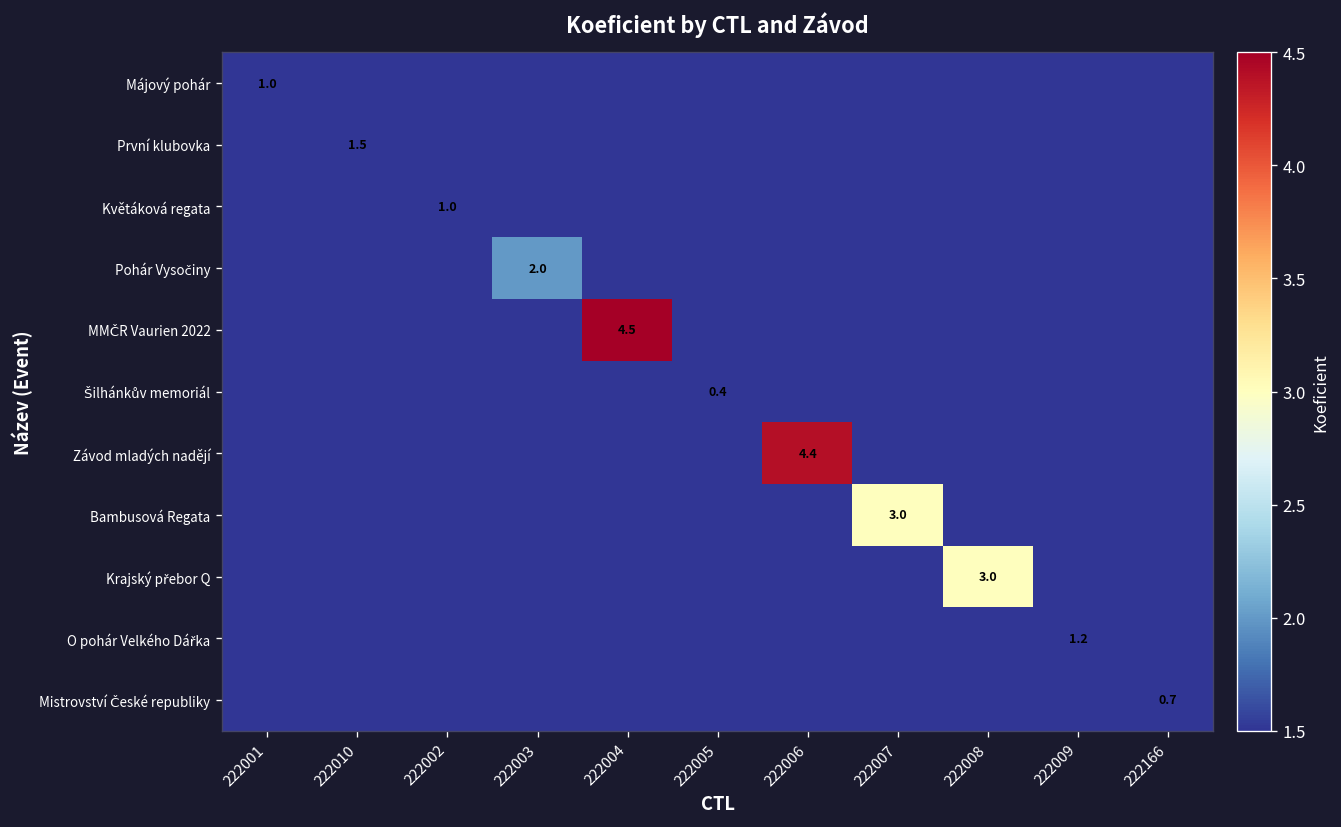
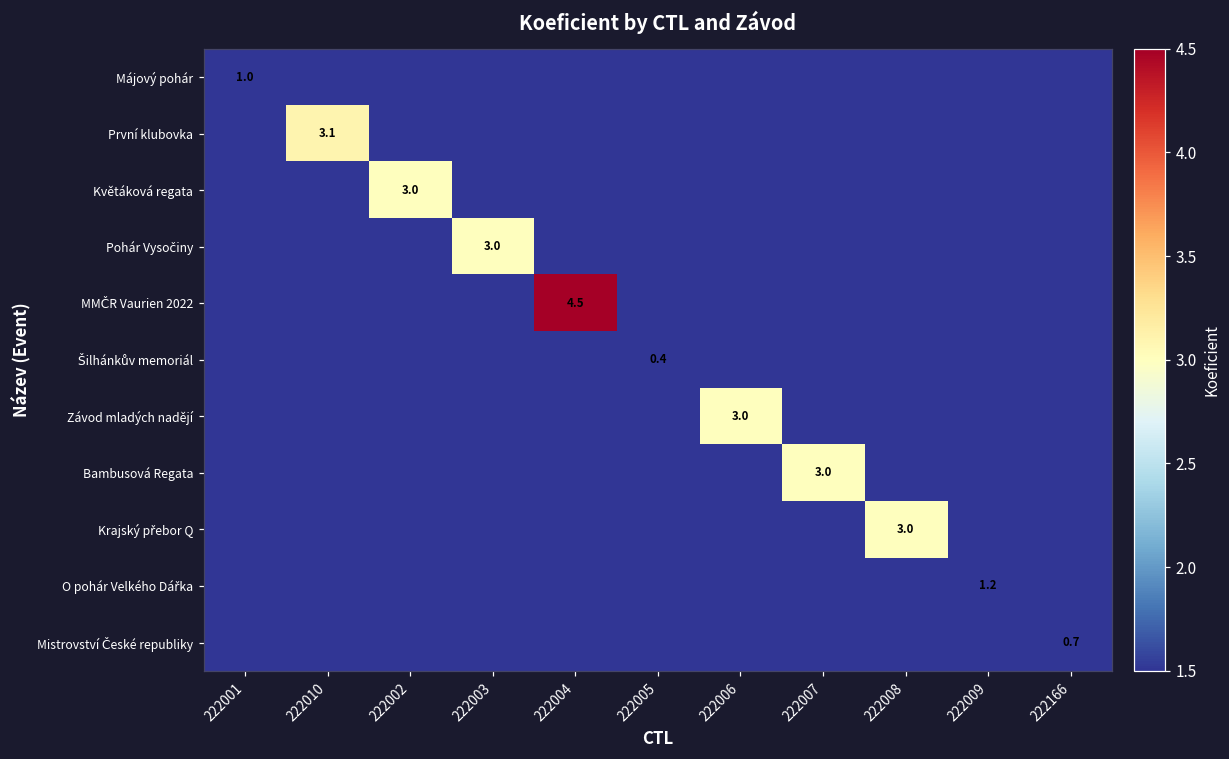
  {
    "Májový pohár": {
      "222001": 1.0
    },
    "První klubovka": {
-     "222010": 1.5
+     "222010": 3.1
    },
    "Květáková regata": {
-     "222002": 1.0
+     "222002": 3.0
    },
    "Pohár Vysočiny": {
-     "222003": 2.0
+     "222003": 3.0
    },
    "MMČR Vaurien 2022": {
      "222004": 4.5
    },
    "Šilhánkův memoriál": {
      "222005": 0.4
    },
    "Závod mladých nadějí": {
-     "222006": 4.4
+     "222006": 3.0
    },
    "Bambusová Regata": {
      "222007": 3.0
    },
    "Krajský přebor Q": {
      "222008": 3.0
    },
    "O pohár Velkého Dářka": {
      "222009": 1.2
    },
    "Mistrovství České republiky": {
      "222166": 0.7
    }
  }
